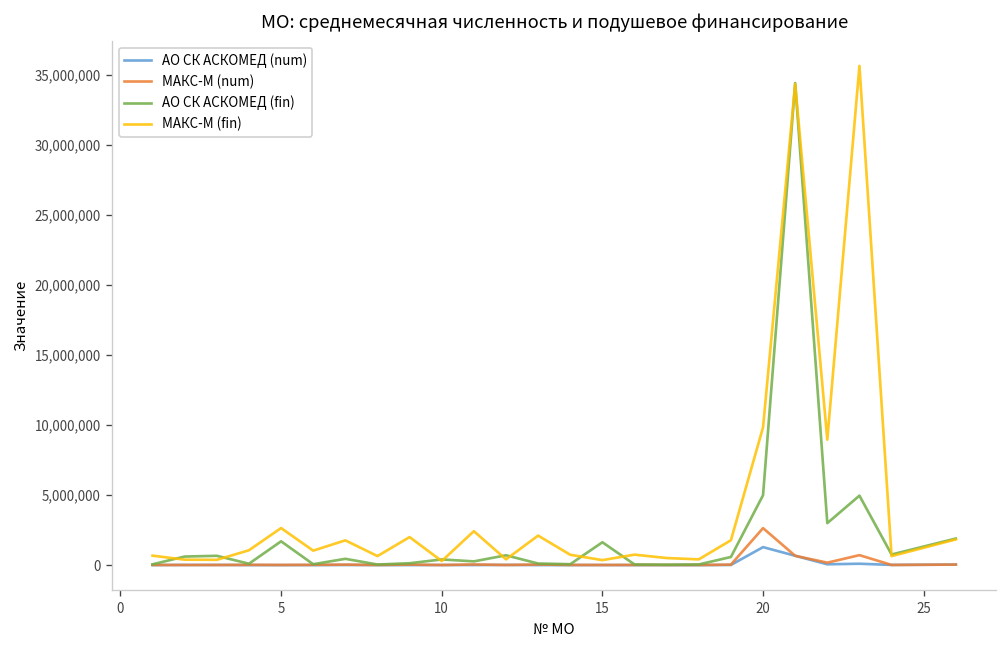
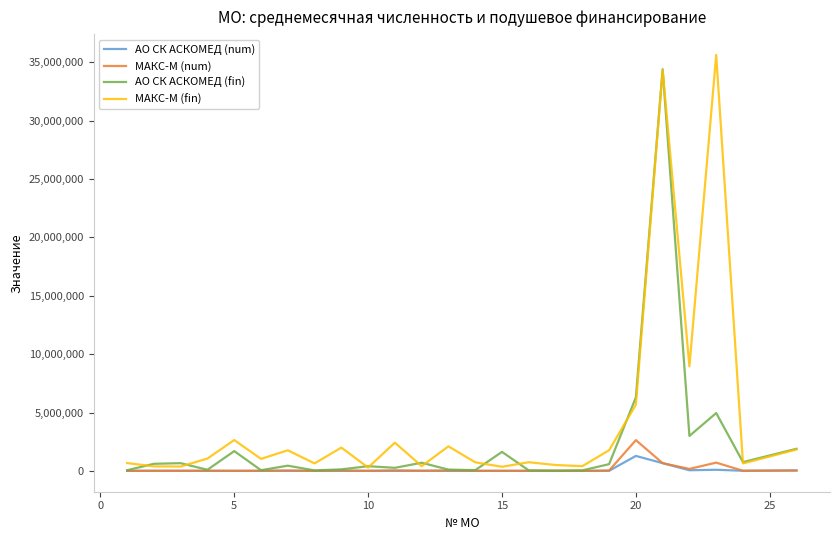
  {
    "АО СК АСКОМЕД (num)": {
      "20": "1,300,000"
    },
    "МАКС-М (num)": {
      "20": "2,600,000"
    },
    "АО СК АСКОМЕД (fin)": {
      "5": "1,700,000",
      "15": "1,600,000",
-     "20": "5,000,000"
+     "20": "6,300,000"
    },
    "МАКС-М (fin)": {
      "5": "2,600,000",
      "15": "400,000",
-     "20": "9,800,000"
+     "20": "5,700,000"
    }
  }
